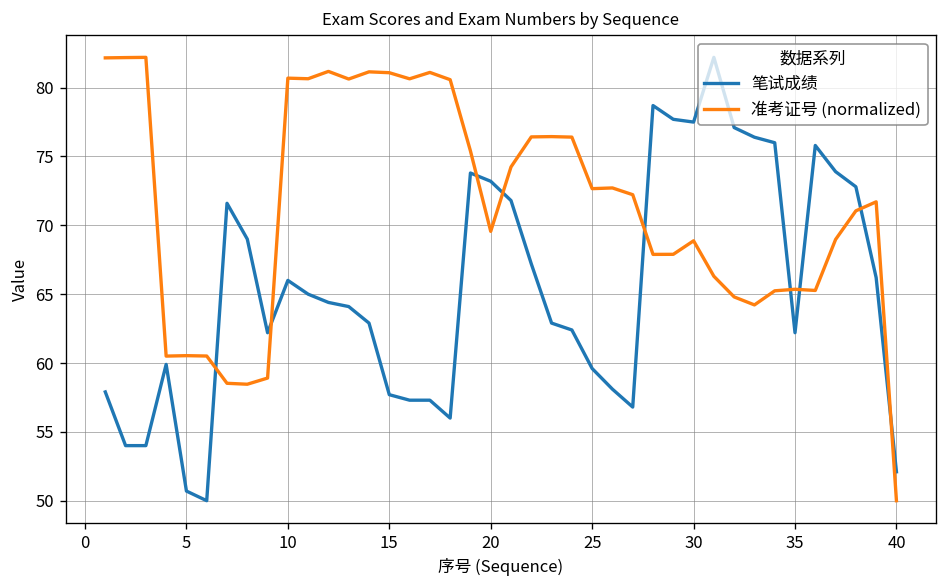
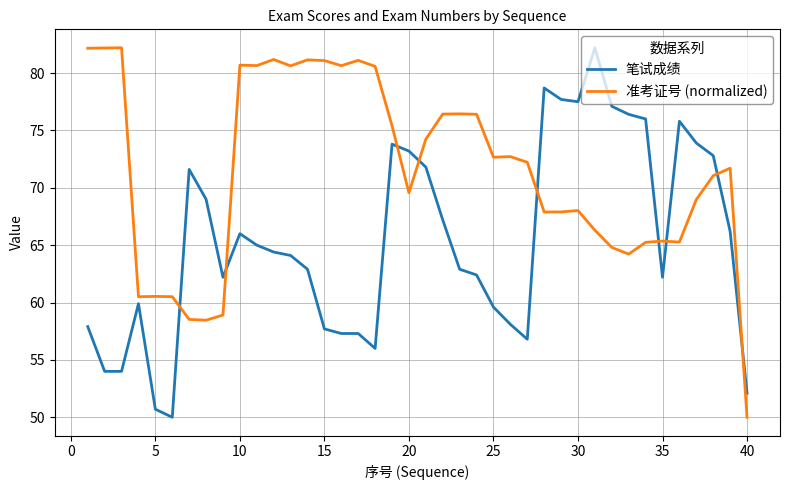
  {
    "笔试成绩": {
      "5": 50.7,
      "10": 66.0,
      "15": 57.7,
      "20": 73.2,
      "25": 59.6,
      "30": 77.5,
      "35": 62.2,
      "40": 52.1
    },
    "准考证号 (normalized)": {
      "5": 60.5,
      "10": 80.7,
      "15": 81.1,
      "20": 69.6,
      "25": 72.7,
-     "30": 68.9,
+     "30": 68.0,
      "35": 65.4,
      "40": 50.0
    }
  }
